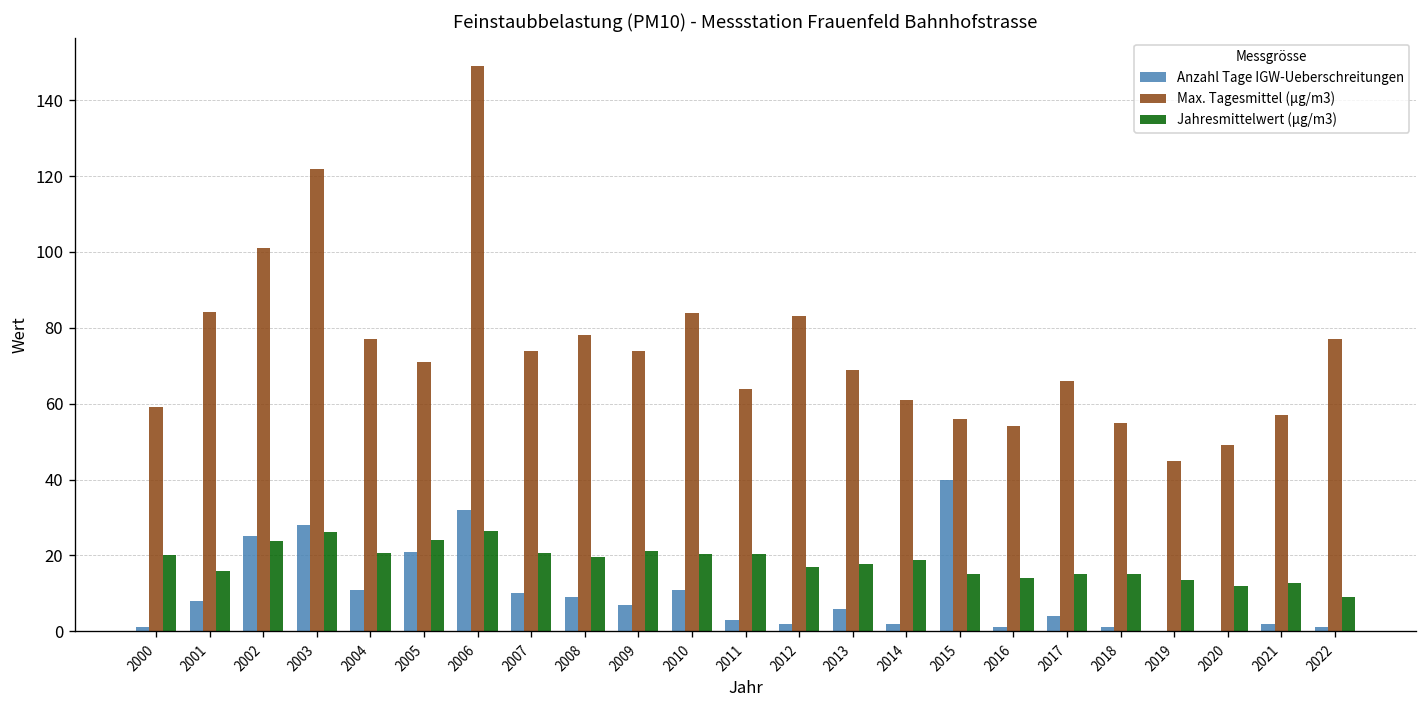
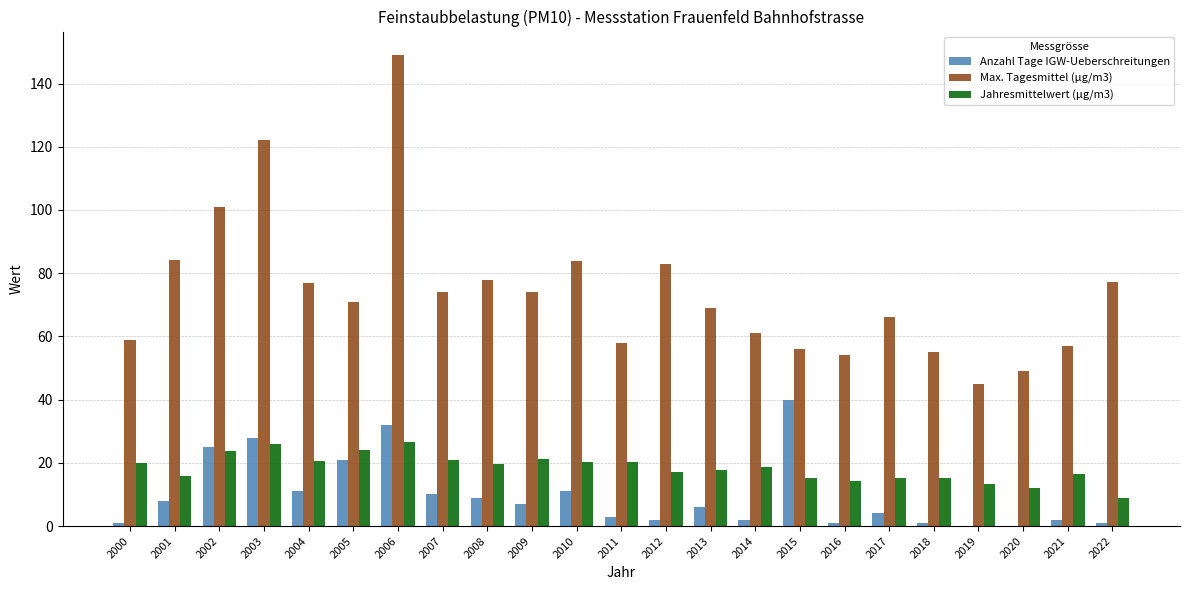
  {
    "Anzahl Tage IGW-Ueberschreitungen": {
      "2000": 1,
      "2001": 8,
      "2002": 25,
      "2003": 28,
      "2004": 11,
      "2005": 21,
      "2006": 32,
      "2007": 10,
      "2008": 9,
      "2009": 7,
      "2010": 11,
      "2011": 3,
      "2012": 2,
      "2013": 6,
      "2014": 2,
      "2015": 40,
      "2016": 1,
      "2017": 4,
      "2018": 1,
      "2019": 0,
      "2020": 0,
      "2021": 2,
      "2022": 1
    },
    "Max. Tagesmittel (µg/m3)": {
      "2000": 59,
      "2001": 84,
      "2002": 101,
      "2003": 122,
      "2004": 77,
      "2005": 71,
      "2006": 149,
      "2007": 74,
      "2008": 78,
      "2009": 74,
      "2010": 84,
-     "2011": 64,
+     "2011": 58,
      "2012": 83,
      "2013": 69,
      "2014": 61,
      "2015": 56,
      "2016": 54,
      "2017": 66,
      "2018": 55,
      "2019": 45,
      "2020": 49,
      "2021": 57,
      "2022": 77
    },
    "Jahresmittelwert (µg/m3)": {
      "2000": 20,
      "2001": 16,
      "2002": 24,
      "2003": 26,
      "2004": 21,
      "2005": 24,
      "2006": 27,
      "2007": 21,
      "2008": 19,
      "2009": 21,
      "2010": 20,
      "2011": 20,
      "2012": 17,
      "2013": 18,
      "2014": 19,
      "2015": 15,
      "2016": 14,
      "2017": 15,
      "2018": 15,
      "2019": 13,
      "2020": 12,
-     "2021": 13,
+     "2021": 16,
      "2022": 9
    }
  }
